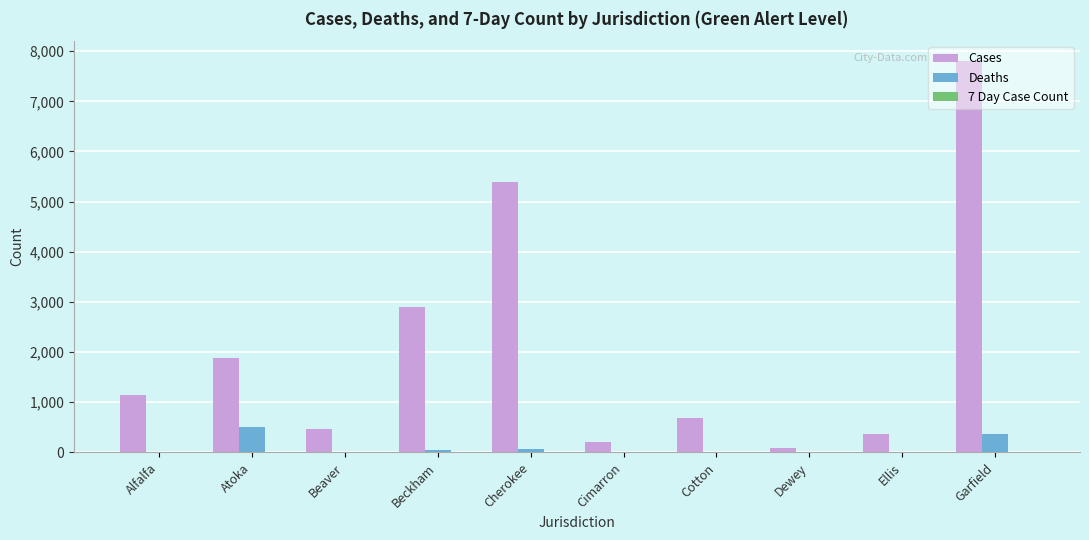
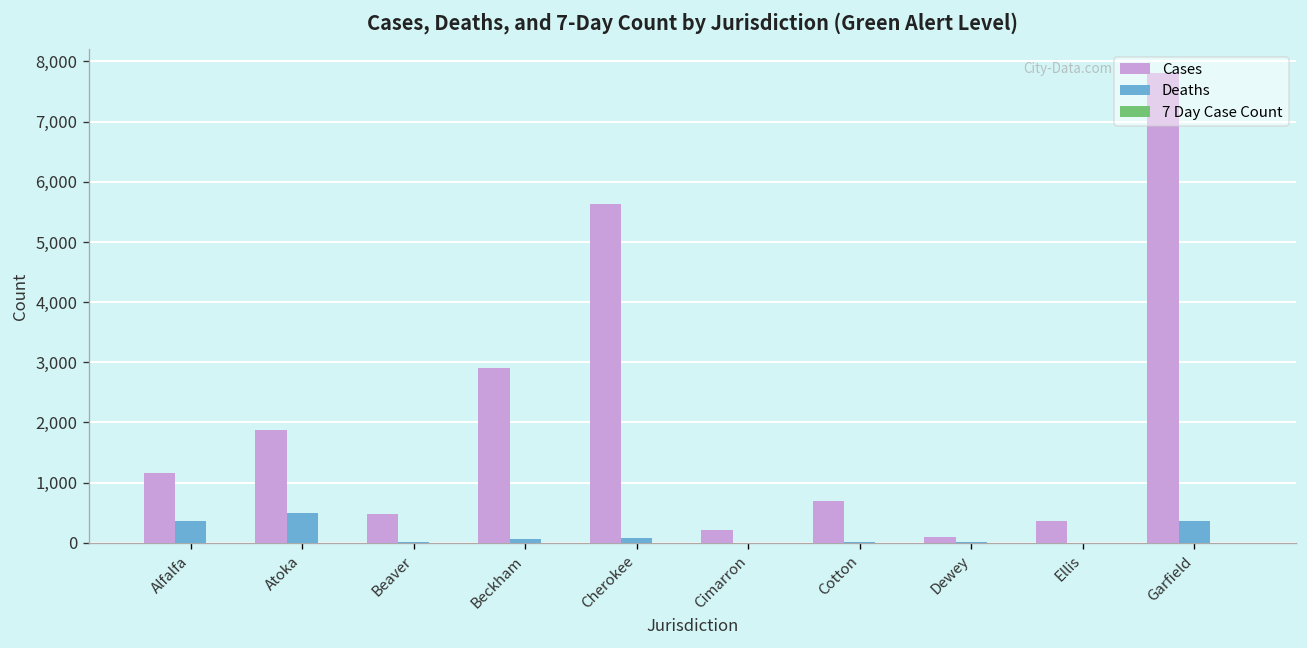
  {
    "Cases": {
      "Alfalfa": "1,200",
      "Atoka": "1,900",
      "Beaver": "500",
      "Beckham": "2,900",
-     "Cherokee": "5,400",
+     "Cherokee": "5,600",
      "Cimarron": "200",
      "Cotton": "700",
      "Dewey": "100",
      "Ellis": "400"
    },
    "Deaths": {
-     "Alfalfa": "0",
+     "Alfalfa": "400",
      "Atoka": "500",
      "Beckham": "100",
      "Cherokee": "100",
      "Garfield": "400"
    },
    "7 Day Case Count": {
      "Alfalfa": "0",
      "Atoka": "0",
      "Beaver": "0",
      "Beckham": "0",
      "Cimarron": "0",
      "Cotton": "0",
      "Dewey": "0",
      "Ellis": "0"
    }
  }
